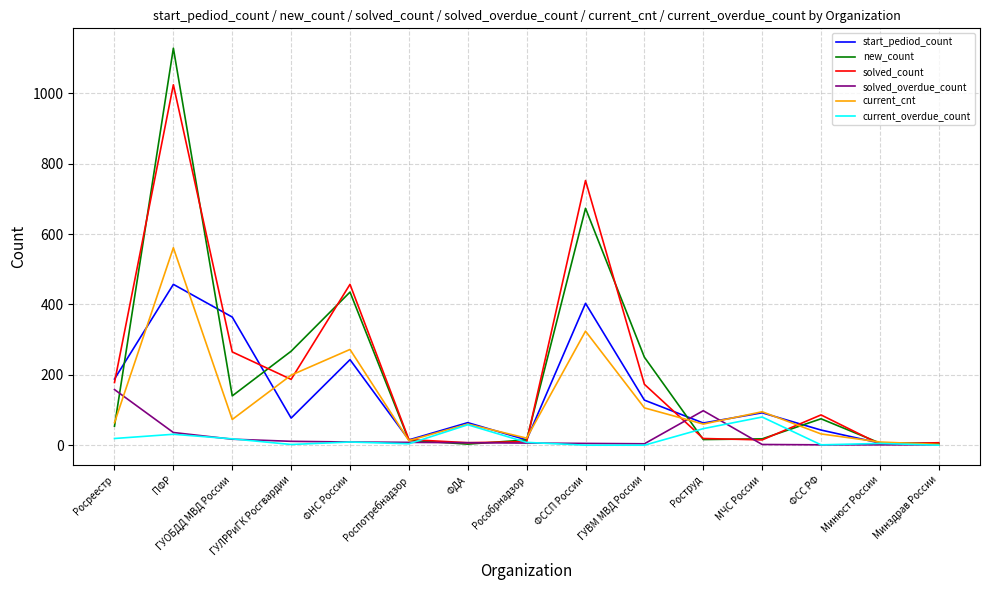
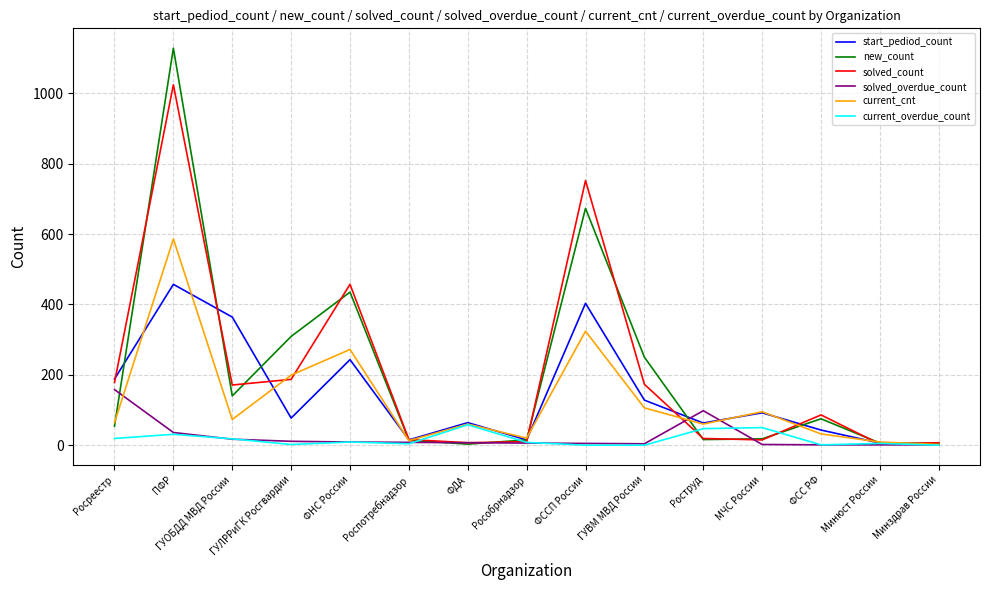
  {
    "start_pediod_count": {
      "Росреестр": 190,
      "ПФР": 460,
      "ГУОБДД МВД России": 360,
      "ГУЛРРиГК Росгвардии": 80,
      "ФНС России": 240,
      "ФССП России": 400,
      "ГУВМ МВД России": 130,
      "ФСС РФ": 40
    },
    "new_count": {
      "Росреестр": 50,
      "ПФР": 1130,
      "ГУОБДД МВД России": 140,
-     "ГУЛРРиГК Росгвардии": 270,
+     "ГУЛРРиГК Росгвардии": 310,
      "ФНС России": 440,
      "ФССП России": 670,
      "ГУВМ МВД России": 250,
      "ФСС РФ": 80
    },
    "solved_count": {
      "Росреестр": 180,
      "ПФР": 1020,
-     "ГУОБДД МВД России": 270,
+     "ГУОБДД МВД России": 170,
      "ГУЛРРиГК Росгвардии": 190,
      "ФНС России": 460,
      "ФССП России": 750,
      "ГУВМ МВД России": 170,
      "ФСС РФ": 90
    },
    "solved_overdue_count": {
      "Росреестр": 160,
      "ГУЛРРиГК Росгвардии": 10,
      "Роструд": 100,
      "МЧС России": 0
    },
    "current_cnt": {
      "Росреестр": 60,
-     "ПФР": 560,
+     "ПФР": 590,
      "ГУОБДД МВД России": 70,
      "ГУЛРРиГК Росгвардии": 200,
      "ФНС России": 270,
      "ФССП России": 320,
      "ГУВМ МВД России": 110,
      "ФСС РФ": 30
    },
    "current_overdue_count": {
      "Росреестр": 20,
      "ГУЛРРиГК Росгвардии": 0,
      "Роструд": 50,
-     "МЧС России": 80
+     "МЧС России": 50
    }
  }
